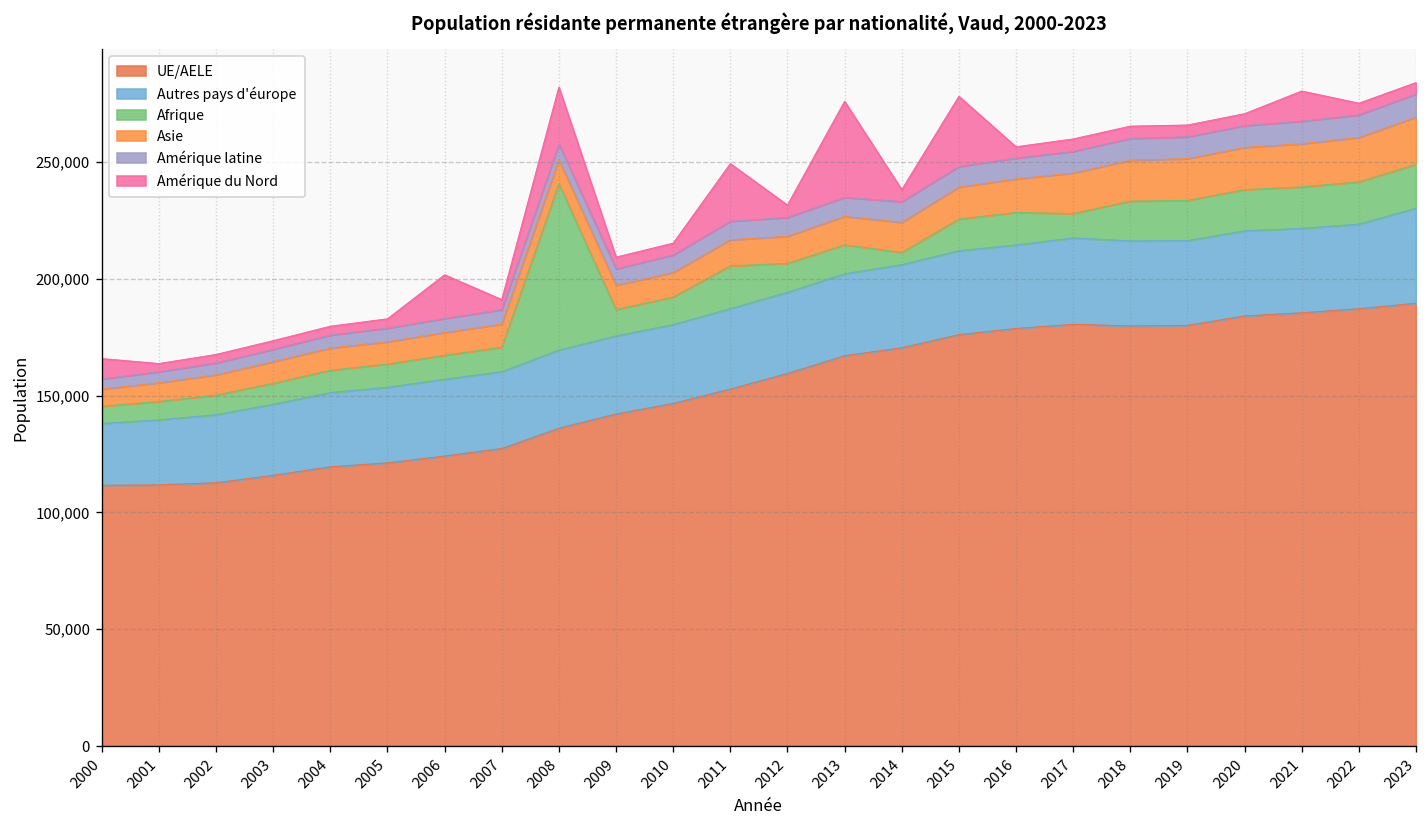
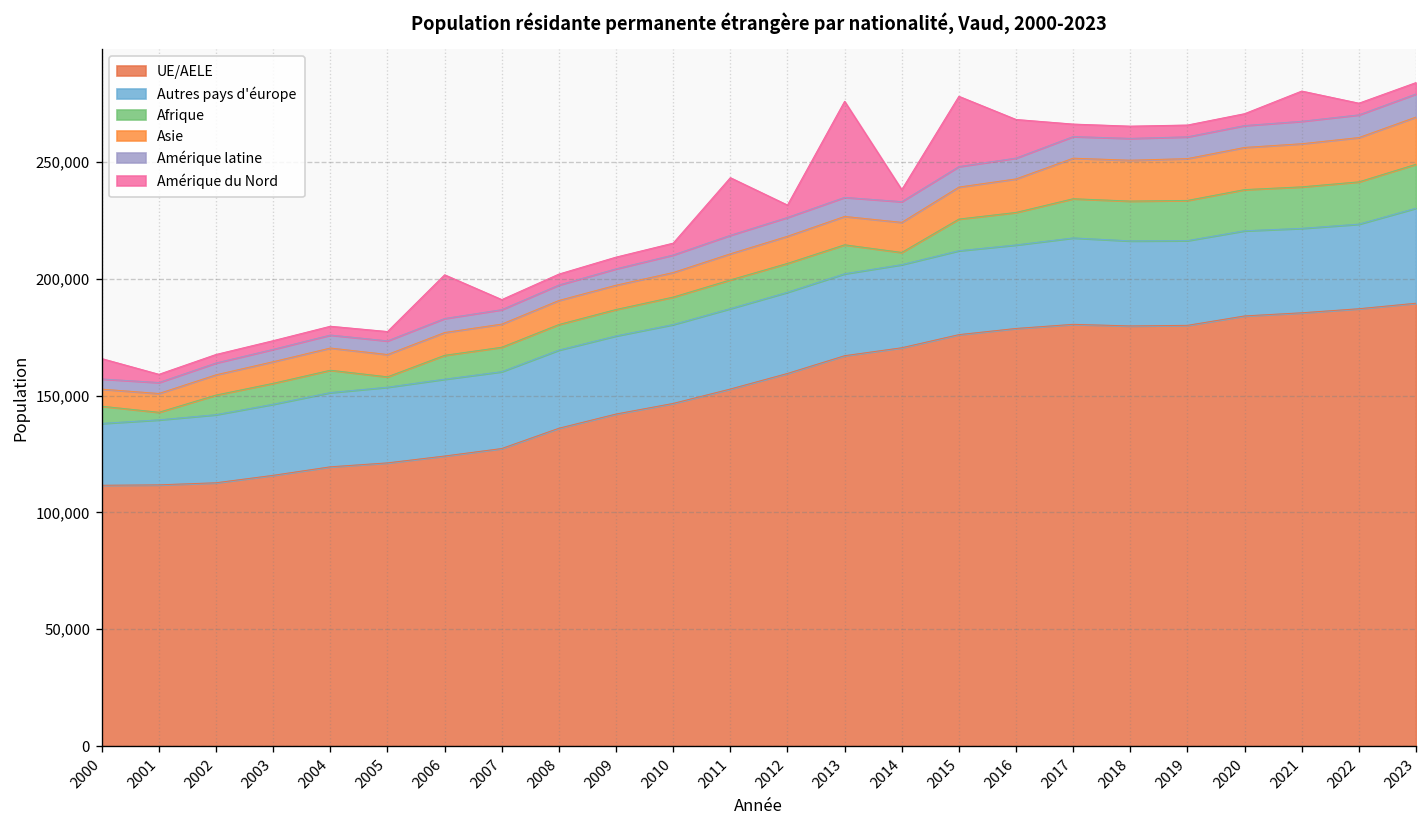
  {
    "Afrique": {
      "2000": "7,000",
-     "2001": "8,000",
+     "2001": "3,000",
      "2002": "8,000",
      "2003": "9,000",
      "2004": "10,000",
-     "2005": "10,000",
+     "2005": "4,000",
      "2006": "10,000",
      "2007": "10,000",
-     "2008": "71,000",
+     "2008": "11,000",
      "2009": "11,000",
      "2010": "12,000",
-     "2011": "18,000",
+     "2011": "12,000",
      "2012": "12,000",
      "2013": "12,000",
      "2014": "5,000",
      "2015": "14,000",
      "2016": "14,000",
-     "2017": "10,000",
+     "2017": "17,000",
      "2018": "17,000",
      "2019": "17,000",
      "2020": "18,000",
      "2021": "18,000",
      "2022": "18,000",
      "2023": "19,000"
    },
    "Amérique du Nord": {
      "2000": "9,000",
      "2001": "4,000",
      "2002": "4,000",
      "2003": "4,000",
      "2004": "4,000",
      "2005": "4,000",
      "2006": "19,000",
      "2007": "4,000",
-     "2008": "24,000",
+     "2008": "5,000",
      "2009": "5,000",
      "2010": "5,000",
      "2011": "25,000",
      "2012": "5,000",
      "2013": "41,000",
      "2014": "5,000",
      "2015": "30,000",
-     "2016": "5,000",
+     "2016": "17,000",
      "2017": "5,000",
      "2018": "5,000",
      "2019": "5,000",
      "2020": "5,000",
      "2021": "13,000",
      "2022": "5,000",
      "2023": "5,000"
    }
  }
